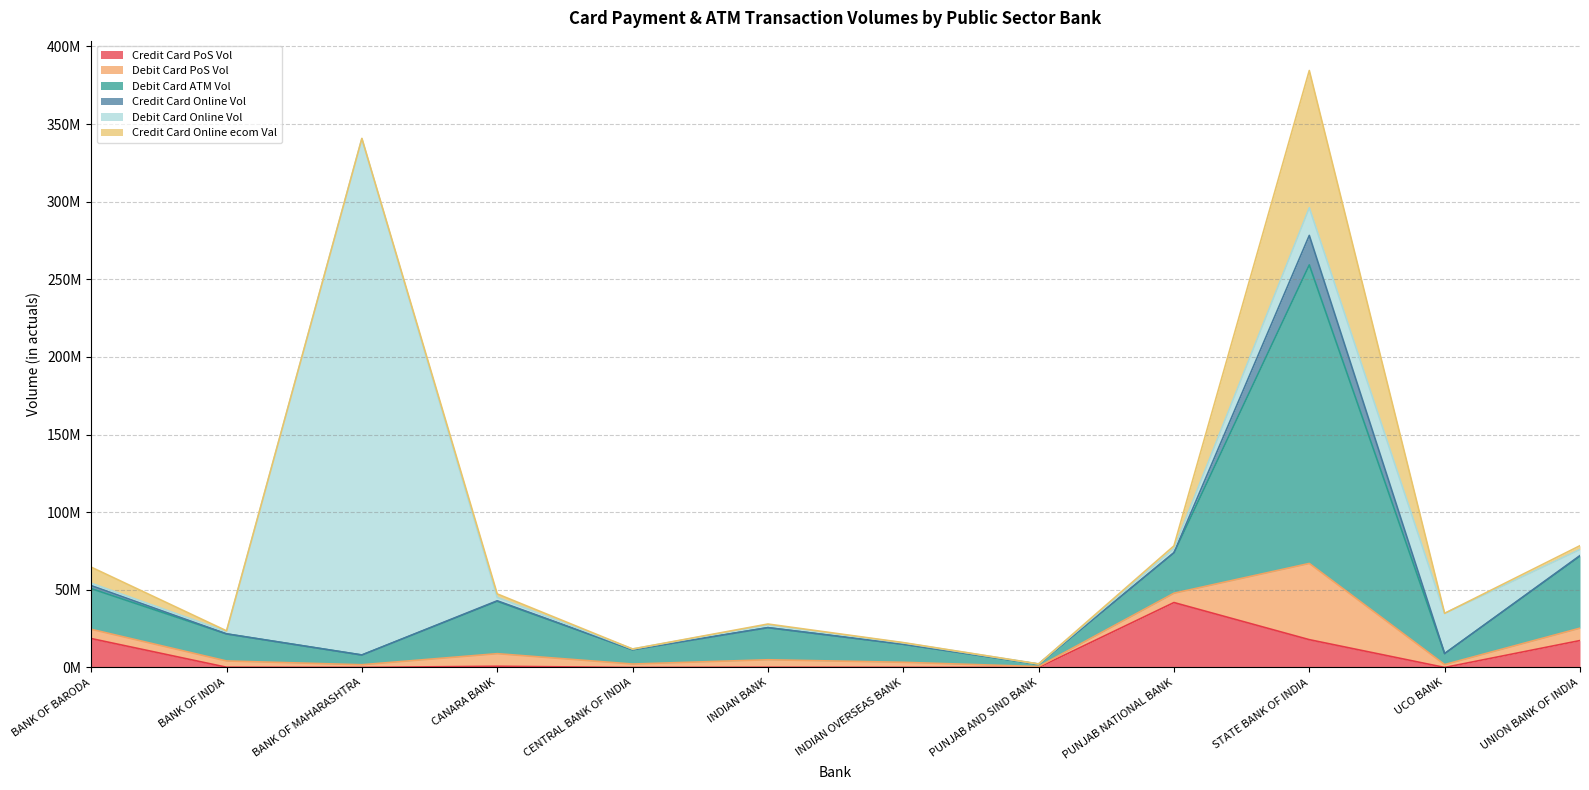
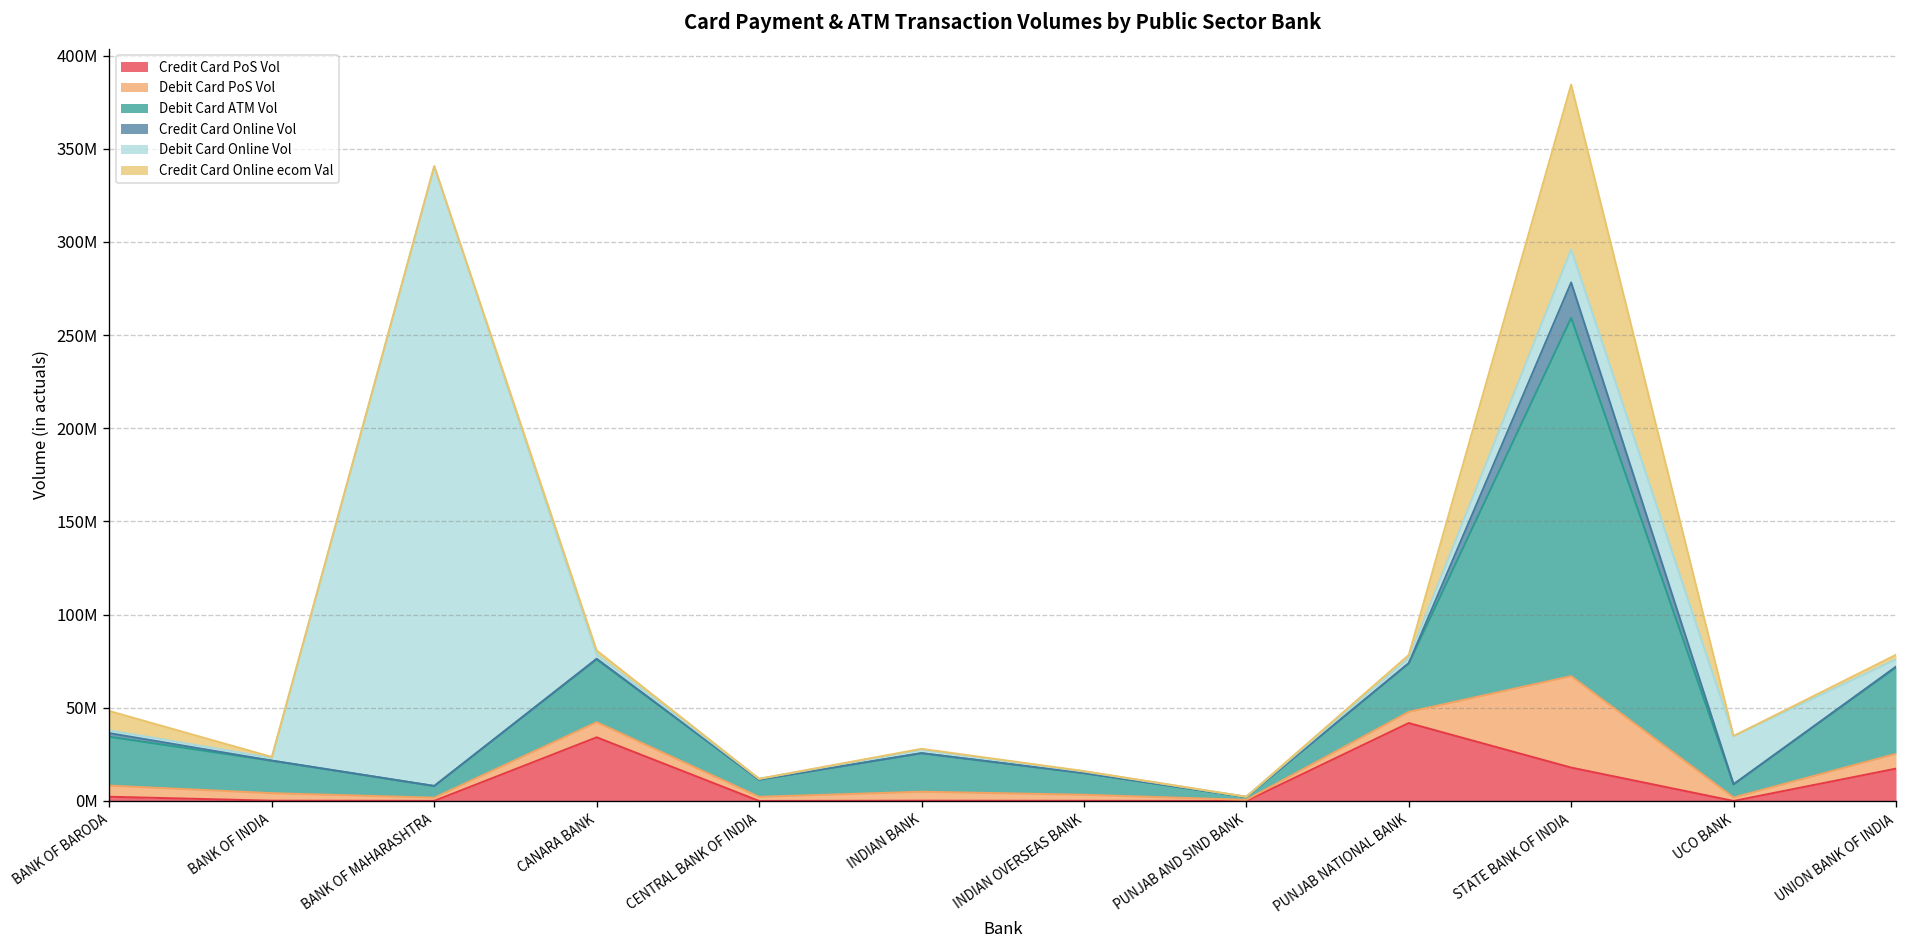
  {
    "Credit Card PoS Vol": {
-     "BANK OF BARODA": 19000000,
+     "BANK OF BARODA": 2000000,
      "BANK OF INDIA": 0,
      "BANK OF MAHARASHTRA": 0,
-     "CANARA BANK": 1000000,
+     "CANARA BANK": 34000000,
      "CENTRAL BANK OF INDIA": 0,
      "INDIAN BANK": 0,
      "INDIAN OVERSEAS BANK": 0,
      "PUNJAB NATIONAL BANK": 42000000,
      "STATE BANK OF INDIA": 18000000,
      "UCO BANK": 0,
      "UNION BANK OF INDIA": 17000000
    },
    "Debit Card Online Vol": {
      "CANARA BANK": 2000000,
      "PUNJAB NATIONAL BANK": 3000000,
      "STATE BANK OF INDIA": 18000000,
      "UNION BANK OF INDIA": 4000000
    }
  }
